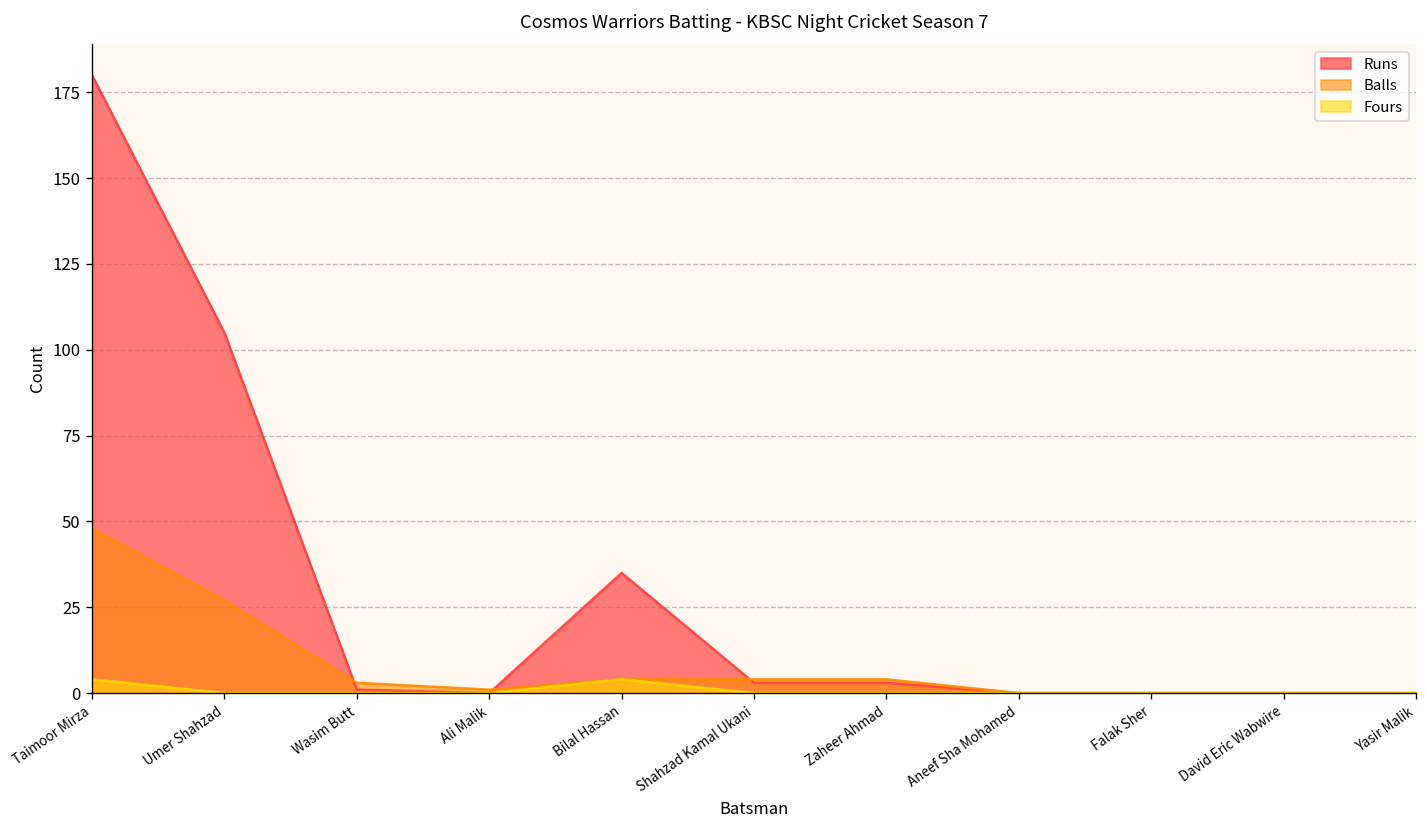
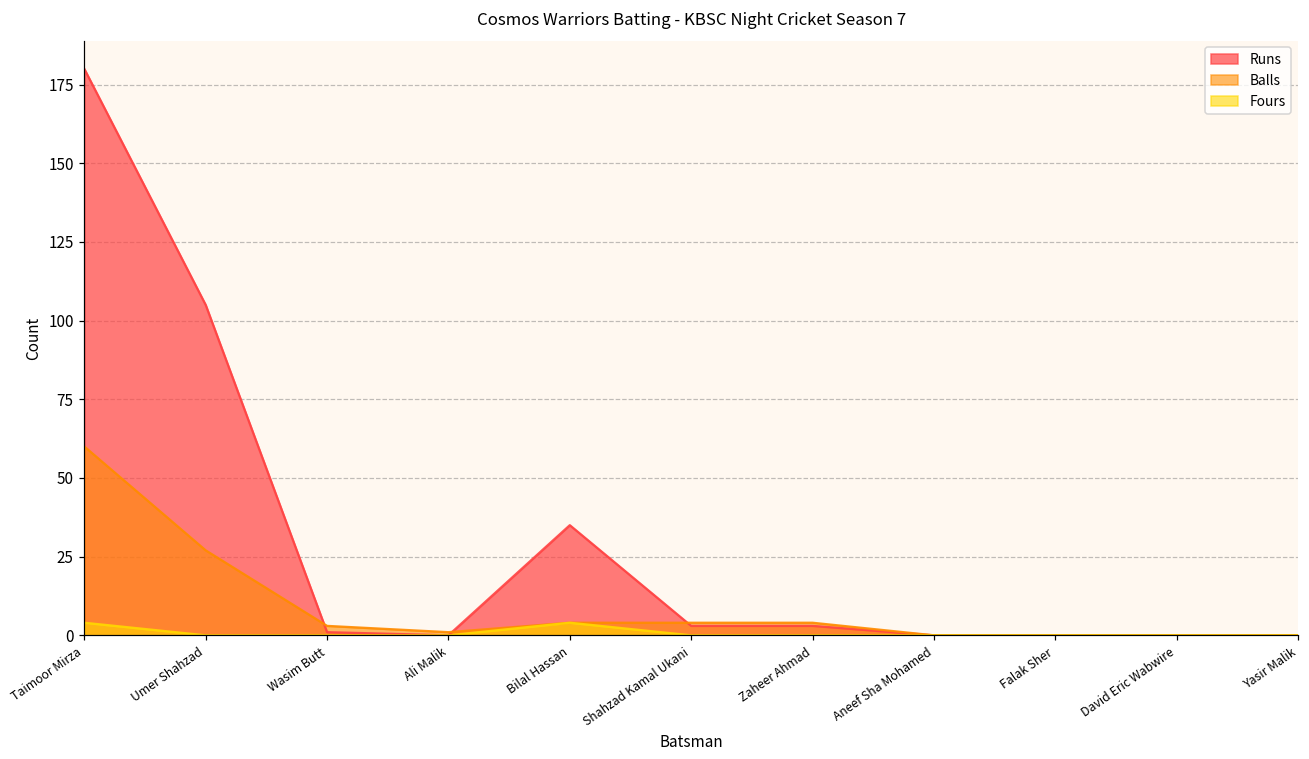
  {
    "Runs": {
      "Taimoor Mirza": 180,
      "Umer Shahzad": 105,
      "Wasim Butt": 1,
      "Bilal Hassan": 35,
      "Shahzad Kamal Ukani": 3,
      "Zaheer Ahmad": 3
    },
    "Balls": {
-     "Taimoor Mirza": 48,
+     "Taimoor Mirza": 60,
      "Umer Shahzad": 27,
      "Wasim Butt": 3,
      "Ali Malik": 1,
      "Shahzad Kamal Ukani": 4,
      "Zaheer Ahmad": 4
    },
    "Fours": {
      "Taimoor Mirza": 4,
      "Umer Shahzad": 0,
      "Wasim Butt": 0,
      "Shahzad Kamal Ukani": 0,
      "Zaheer Ahmad": 0
    }
  }
